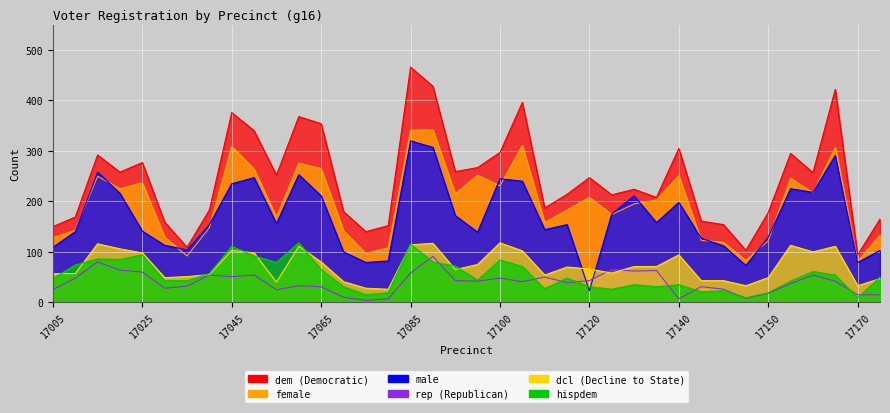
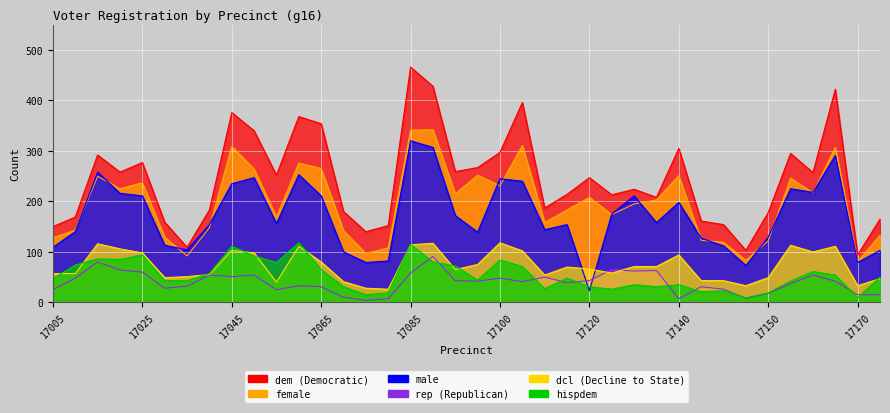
  {
    "dem (Democratic)": {
      "17005": 150,
      "17025": 280,
      "17045": 380,
      "17065": 350,
      "17085": 470,
      "17100": 300,
      "17120": 250,
      "17140": 310,
      "17150": 180,
      "17170": 90
    },
    "male": {
      "17005": 110,
-     "17025": 140,
+     "17025": 210,
      "17045": 240,
      "17065": 210,
      "17085": 320,
      "17100": 250,
      "17120": 20,
      "17140": 200,
      "17150": 130
    },
    "rep (Republican)": {
      "17005": 30,
      "17025": 60,
      "17045": 50,
      "17065": 30,
      "17085": 60,
      "17100": 50,
      "17120": 40,
      "17140": 10,
      "17170": 20
    },
    "hispdem": {
      "17005": 50,
      "17045": 110,
      "17065": 70,
      "17100": 80,
      "17120": 30,
      "17140": 40,
      "17170": 10
    }
  }
